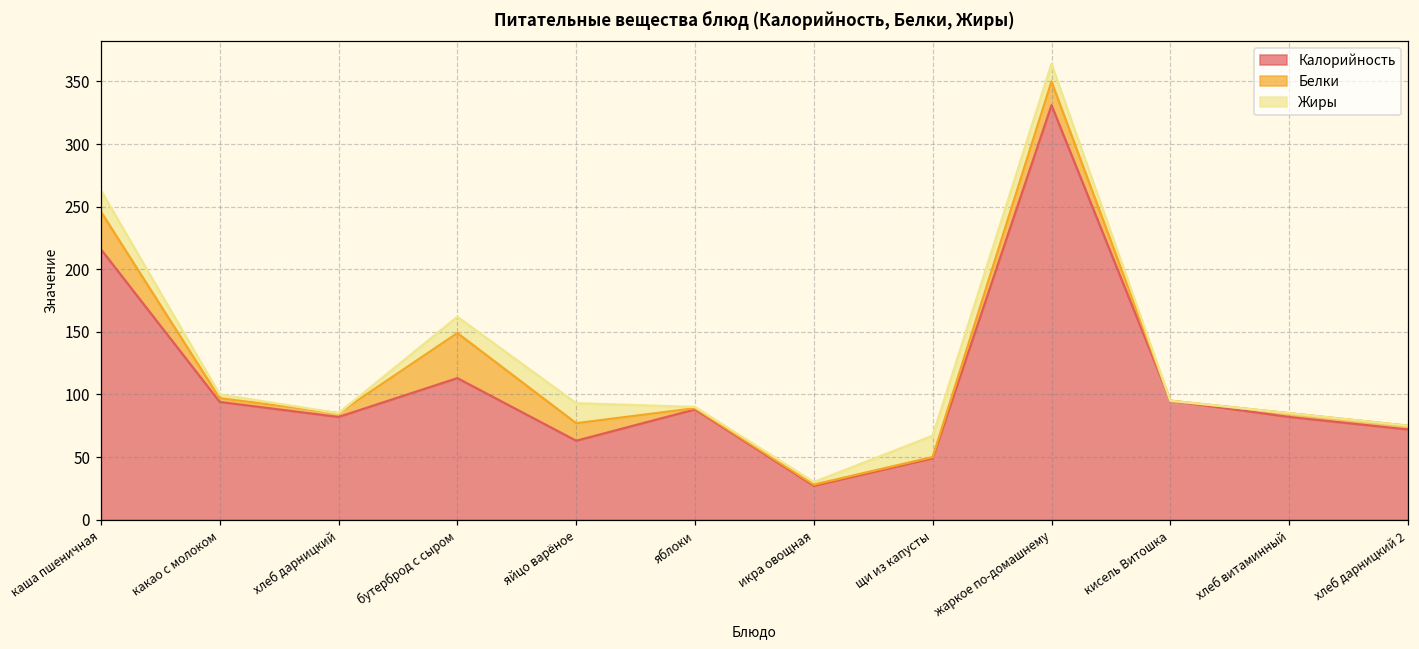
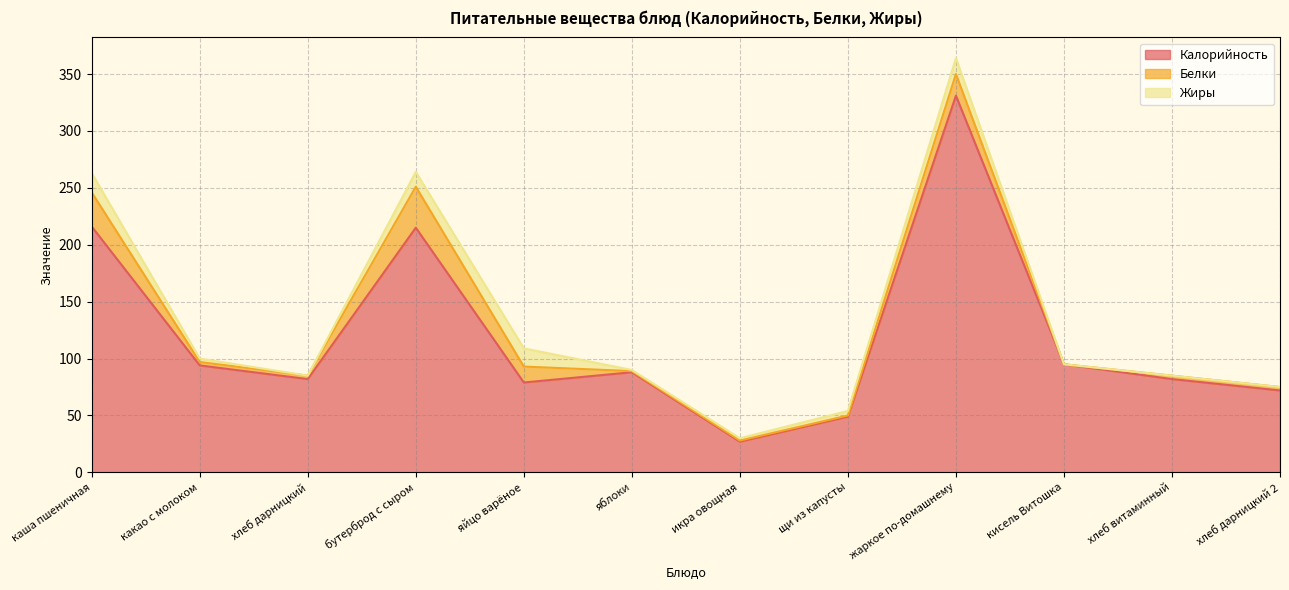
  {
    "Калорийность": {
      "каша пшеничная": 216,
      "какао с молоком": 94,
      "хлеб дарницкий": 82,
-     "бутерброд с сыром": 113,
-     "яйцо варёное": 63,
+     "бутерброд с сыром": 215,
+     "яйцо варёное": 79,
      "жаркое по-домашнему": 331,
      "хлеб витаминный": 82,
      "хлеб дарницкий 2": 72
    },
    "Белки": {
      "каша пшеничная": 30,
      "какао с молоком": 3,
      "бутерброд с сыром": 36,
      "яйцо варёное": 14,
      "жаркое по-домашнему": 19
    },
    "Жиры": {
      "каша пшеничная": 17,
      "какао с молоком": 3,
      "бутерброд с сыром": 13,
      "яйцо варёное": 16,
-     "щи из капусты": 17,
+     "щи из капусты": 4,
      "жаркое по-домашнему": 14
    }
  }
